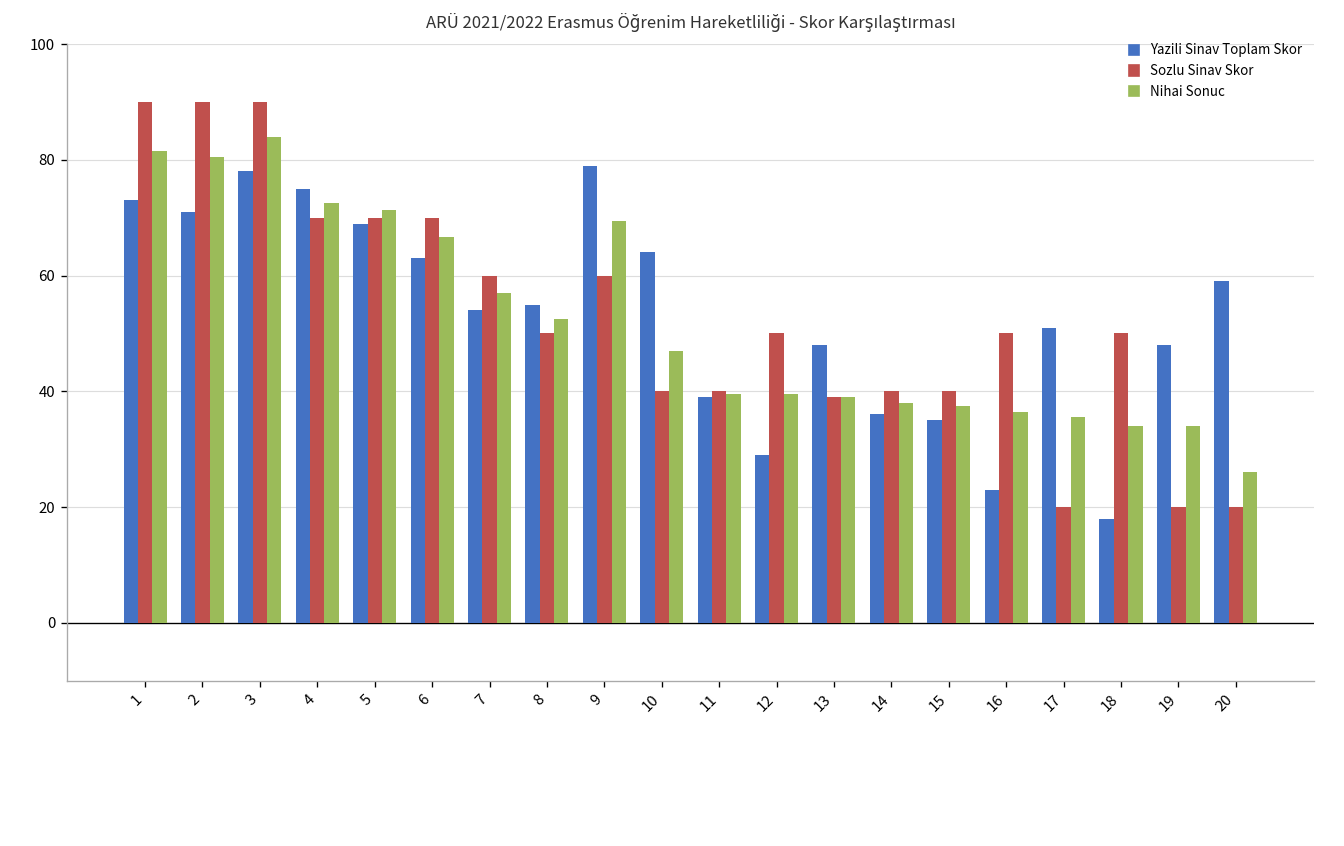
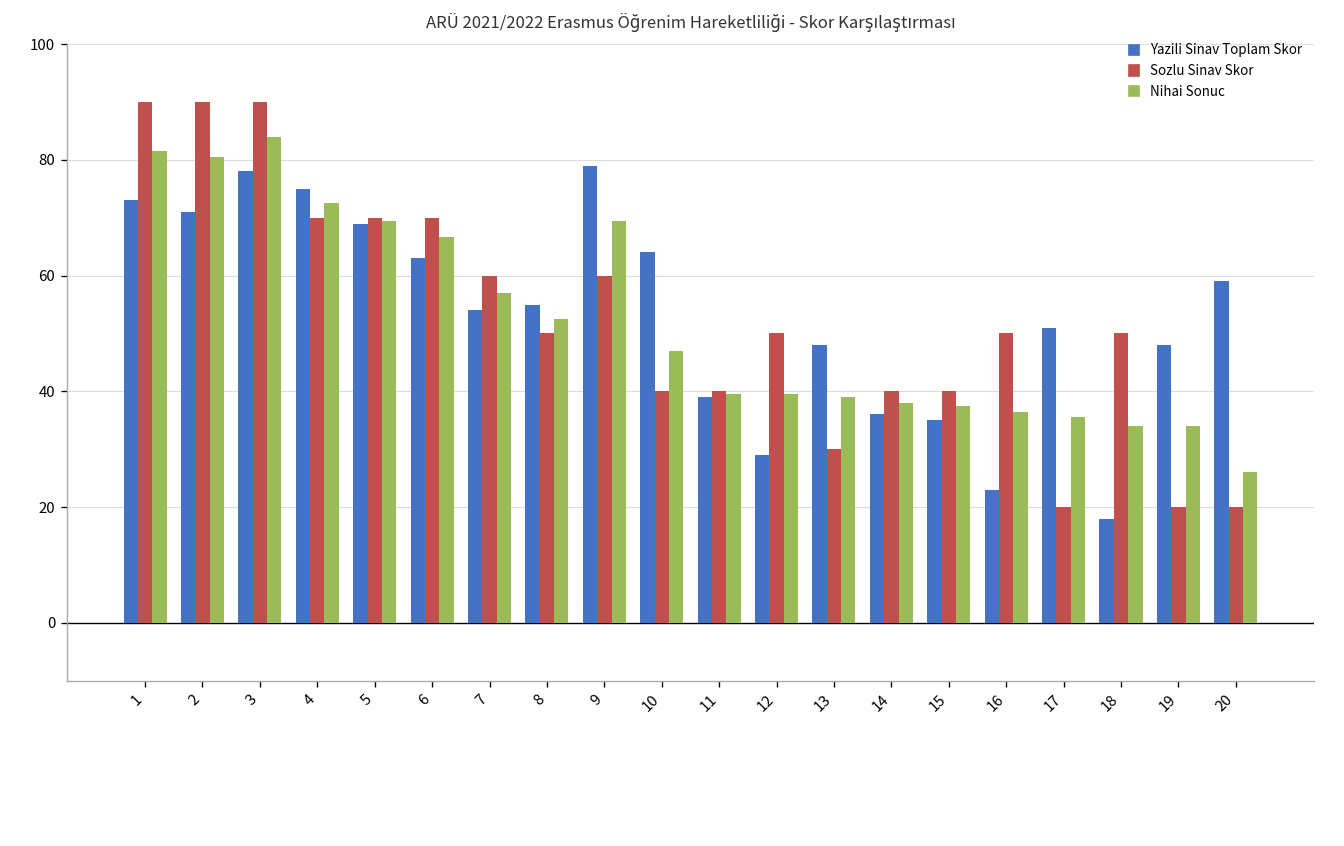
  {
    "Yazili Sinav Toplam Skor": {
      "1": 73,
      "2": 71,
      "3": 78,
      "4": 75,
      "5": 69,
      "6": 63,
      "7": 54,
      "8": 55,
      "9": 79,
      "10": 64,
      "11": 39,
      "12": 29,
      "13": 48,
      "14": 36,
      "15": 35,
      "16": 23,
      "17": 51,
      "18": 18,
      "19": 48,
      "20": 59
    },
    "Sozlu Sinav Skor": {
      "1": 90,
      "2": 90,
      "3": 90,
      "4": 70,
      "5": 70,
      "6": 70,
      "7": 60,
      "8": 50,
      "9": 60,
      "10": 40,
      "11": 40,
      "12": 50,
-     "13": 39,
+     "13": 30,
      "14": 40,
      "15": 40,
      "16": 50,
      "17": 20,
      "18": 50,
      "19": 20,
      "20": 20
    },
    "Nihai Sonuc": {
      "1": 82,
      "2": 81,
      "3": 84,
      "4": 73,
-     "5": 71,
+     "5": 70,
      "6": 67,
      "7": 57,
      "8": 53,
      "9": 70,
      "10": 47,
      "11": 40,
      "12": 40,
      "13": 39,
      "14": 38,
      "15": 38,
      "16": 37,
      "17": 36,
      "18": 34,
      "19": 34,
      "20": 26
    }
  }
